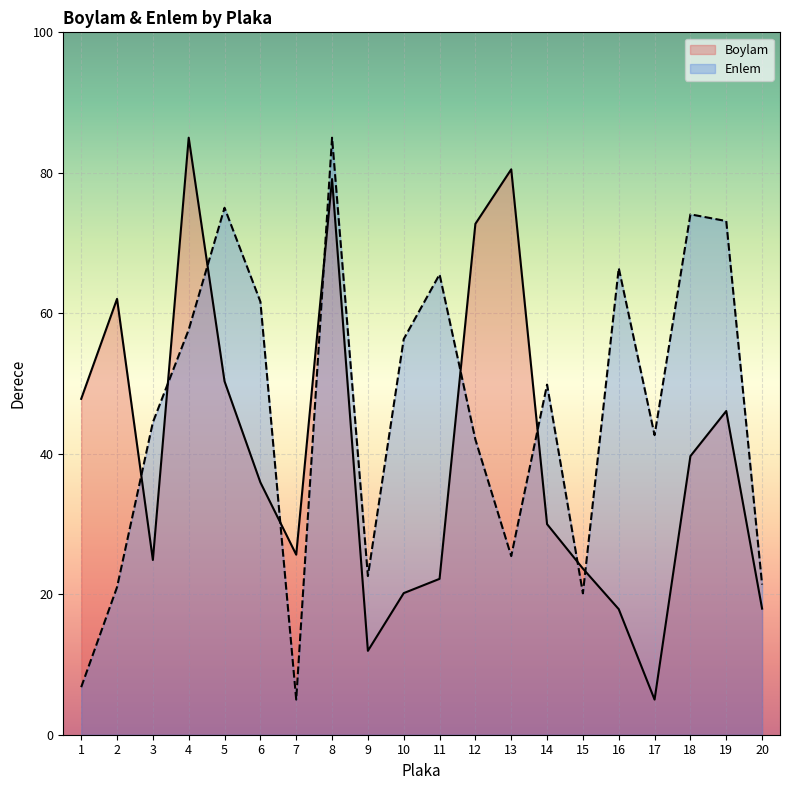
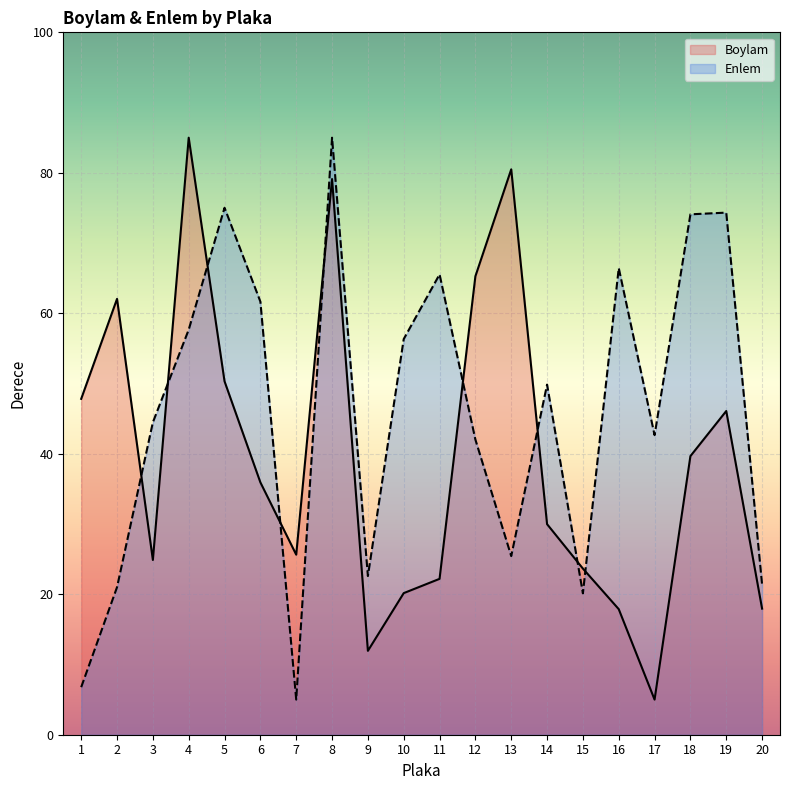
  {
    "Boylam": {
      "1": 48,
      "2": 62,
      "3": 25,
      "4": 85,
      "5": 50,
      "6": 36,
      "7": 26,
      "8": 79,
      "9": 12,
      "10": 20,
      "11": 22,
-     "12": 73,
+     "12": 65,
      "13": 80,
      "14": 30,
      "15": 24,
      "16": 18,
      "17": 5,
      "18": 40,
      "19": 46,
      "20": 18
    },
    "Enlem": {
      "1": 7,
      "2": 21,
      "3": 44,
      "4": 58,
      "5": 75,
      "6": 62,
      "7": 5,
      "8": 85,
      "9": 23,
      "10": 56,
      "11": 66,
      "12": 42,
      "13": 25,
      "14": 50,
      "15": 20,
      "16": 66,
      "17": 43,
      "18": 74,
-     "19": 73,
+     "19": 74,
      "20": 21
    }
  }
